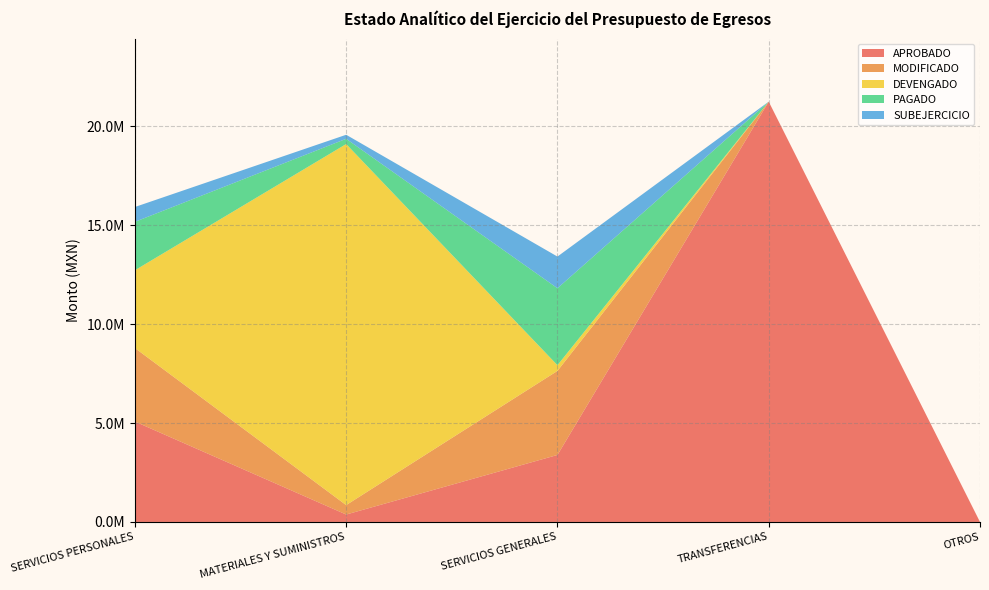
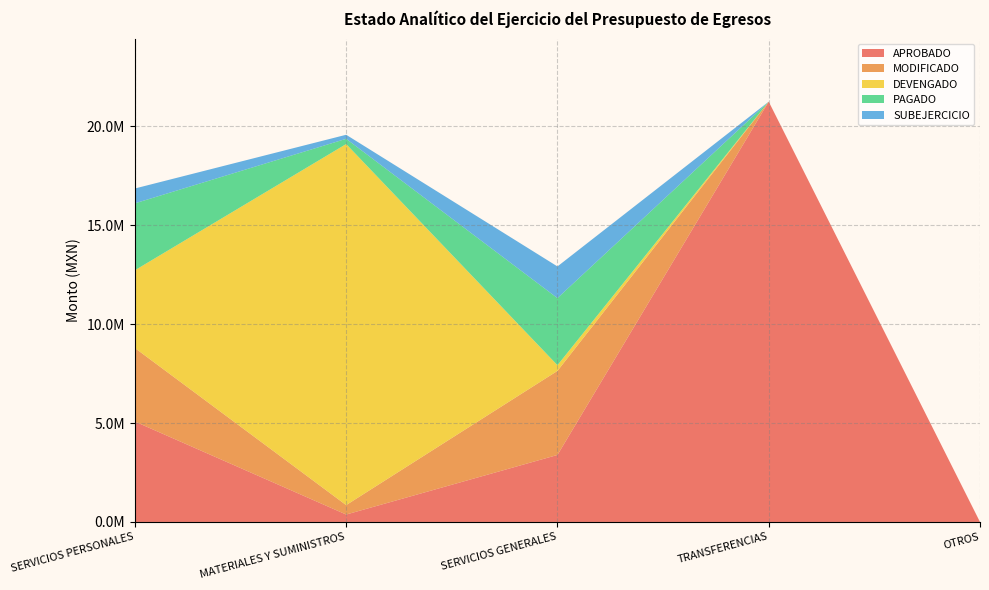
  {
    "DEVENGADO": {
      "SERVICIOS PERSONALES": 3900000,
      "MATERIALES Y SUMINISTROS": 18300000,
      "SERVICIOS GENERALES": 300000
    },
    "PAGADO": {
-     "SERVICIOS PERSONALES": 2400000,
+     "SERVICIOS PERSONALES": 3400000,
      "MATERIALES Y SUMINISTROS": 300000,
-     "SERVICIOS GENERALES": 3900000
+     "SERVICIOS GENERALES": 3400000
    },
    "SUBEJERCICIO": {
      "SERVICIOS PERSONALES": 800000,
      "MATERIALES Y SUMINISTROS": 200000,
      "SERVICIOS GENERALES": 1600000
    }
  }
